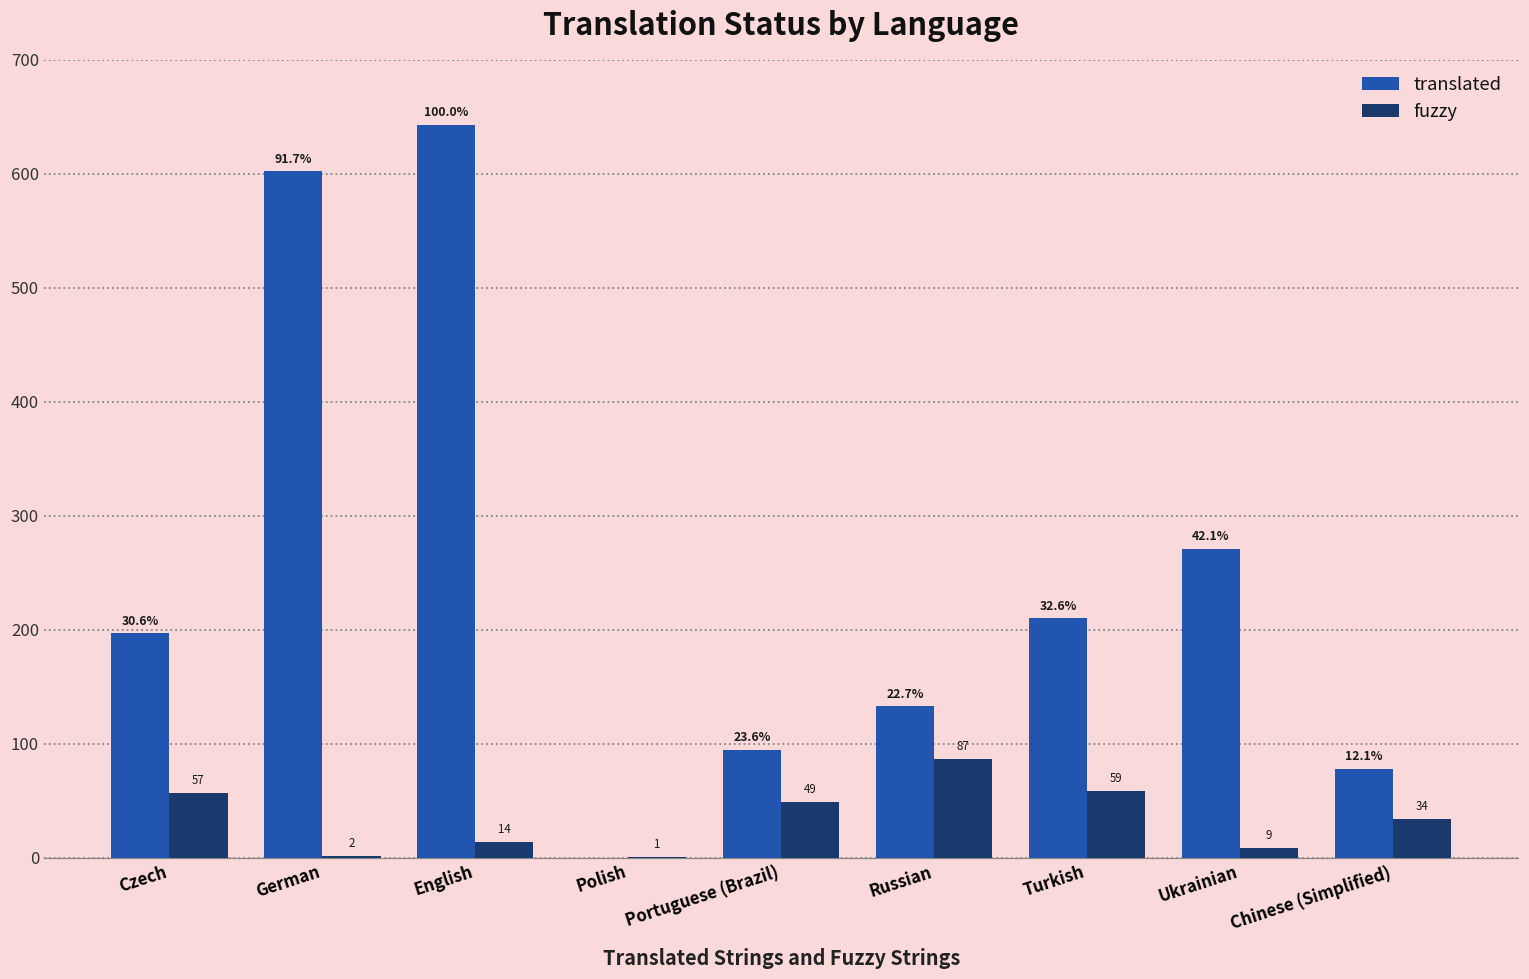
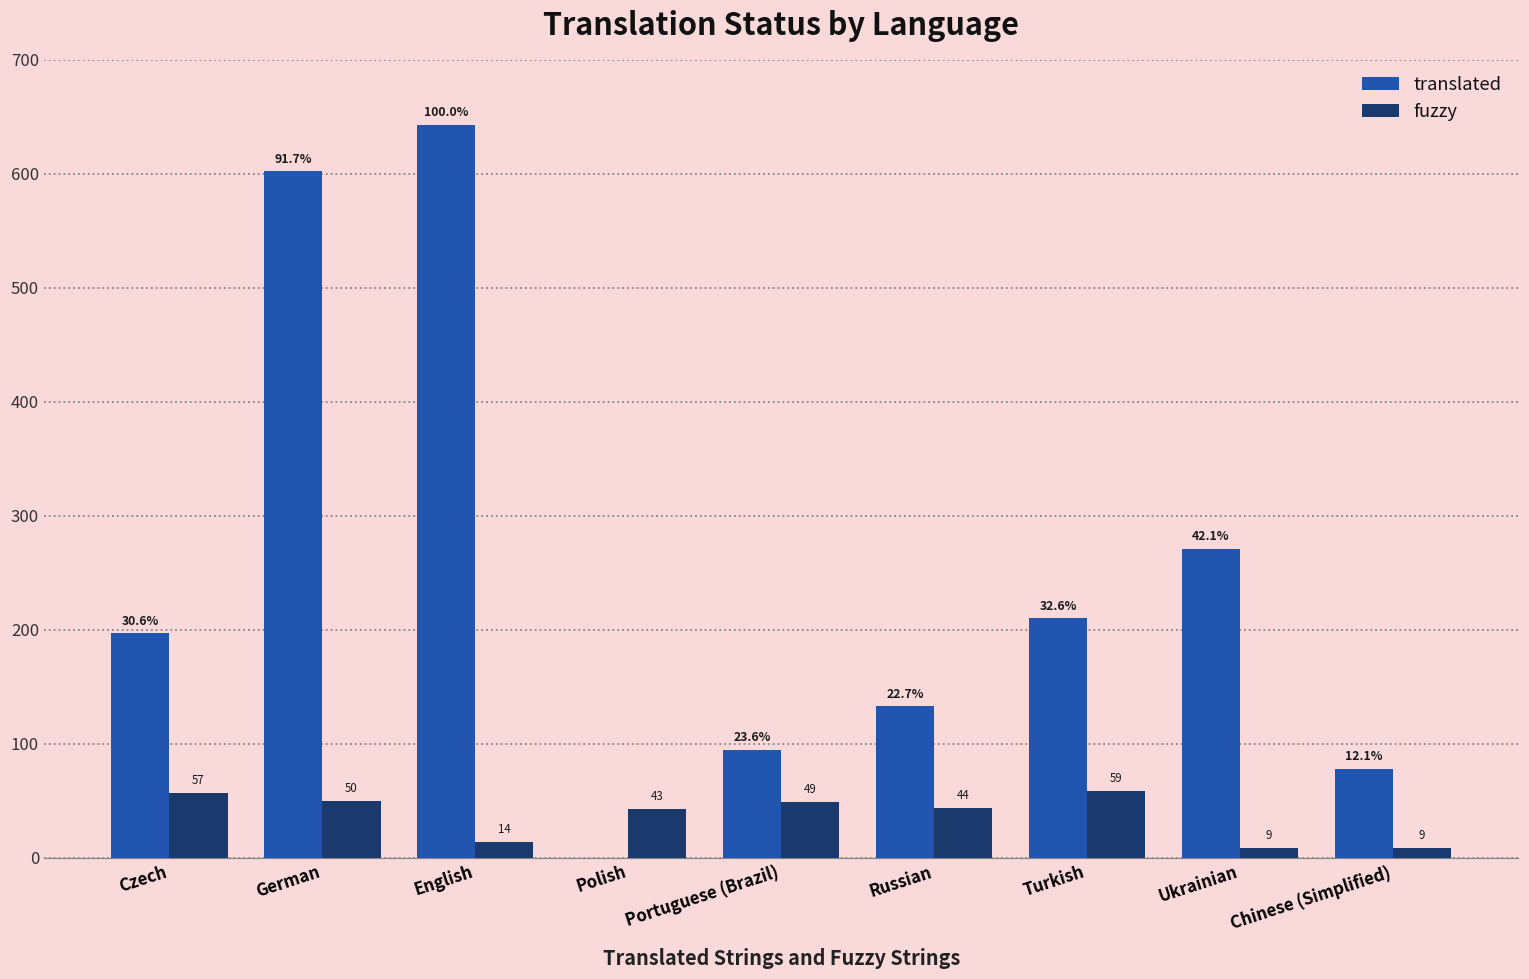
  {
    "translated": {
      "Polish": 0
    },
    "fuzzy": {
      "Czech": 57,
-     "German": 2,
+     "German": 50,
      "English": 14,
-     "Polish": 1,
+     "Polish": 43,
      "Portuguese (Brazil)": 49,
-     "Russian": 87,
+     "Russian": 44,
      "Turkish": 59,
      "Ukrainian": 9,
-     "Chinese (Simplified)": 34
+     "Chinese (Simplified)": 9
    }
  }
